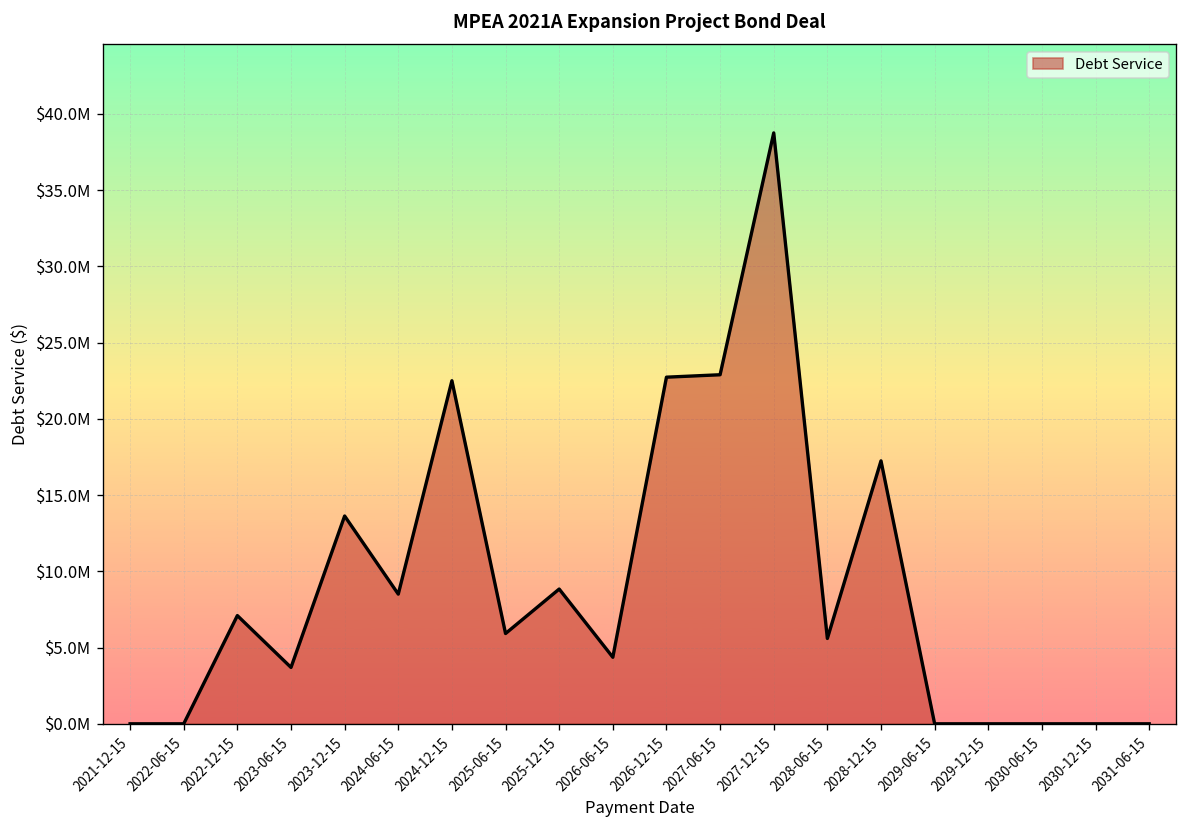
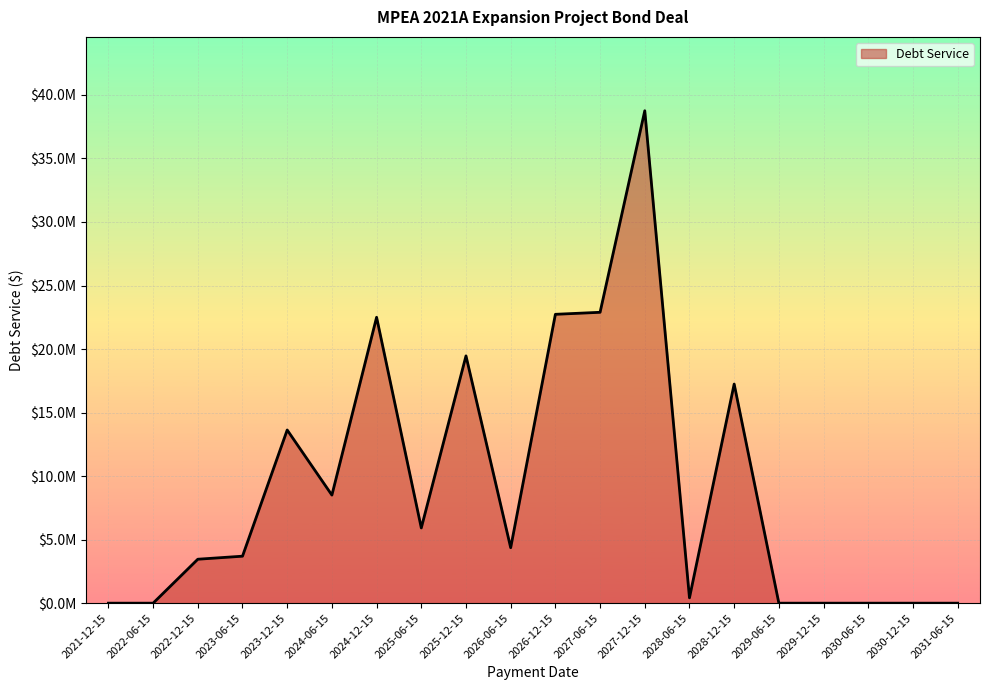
  {
    "2021-12-15": "$0",
    "2022-06-15": "$0",
-   "2022-12-15": "$7100000",
+   "2022-12-15": "$3500000",
    "2023-06-15": "$3700000",
    "2023-12-15": "$13600000",
    "2024-06-15": "$8500000",
    "2024-12-15": "$22500000",
    "2025-06-15": "$5900000",
-   "2025-12-15": "$8800000",
+   "2025-12-15": "$19500000",
    "2026-06-15": "$4400000",
    "2026-12-15": "$22700000",
    "2027-06-15": "$22900000",
    "2027-12-15": "$38800000",
-   "2028-06-15": "$5600000",
+   "2028-06-15": "$400000",
    "2028-12-15": "$17200000",
    "2029-06-15": "$0",
    "2029-12-15": "$0",
    "2030-06-15": "$0",
    "2030-12-15": "$0",
    "2031-06-15": "$0"
  }
